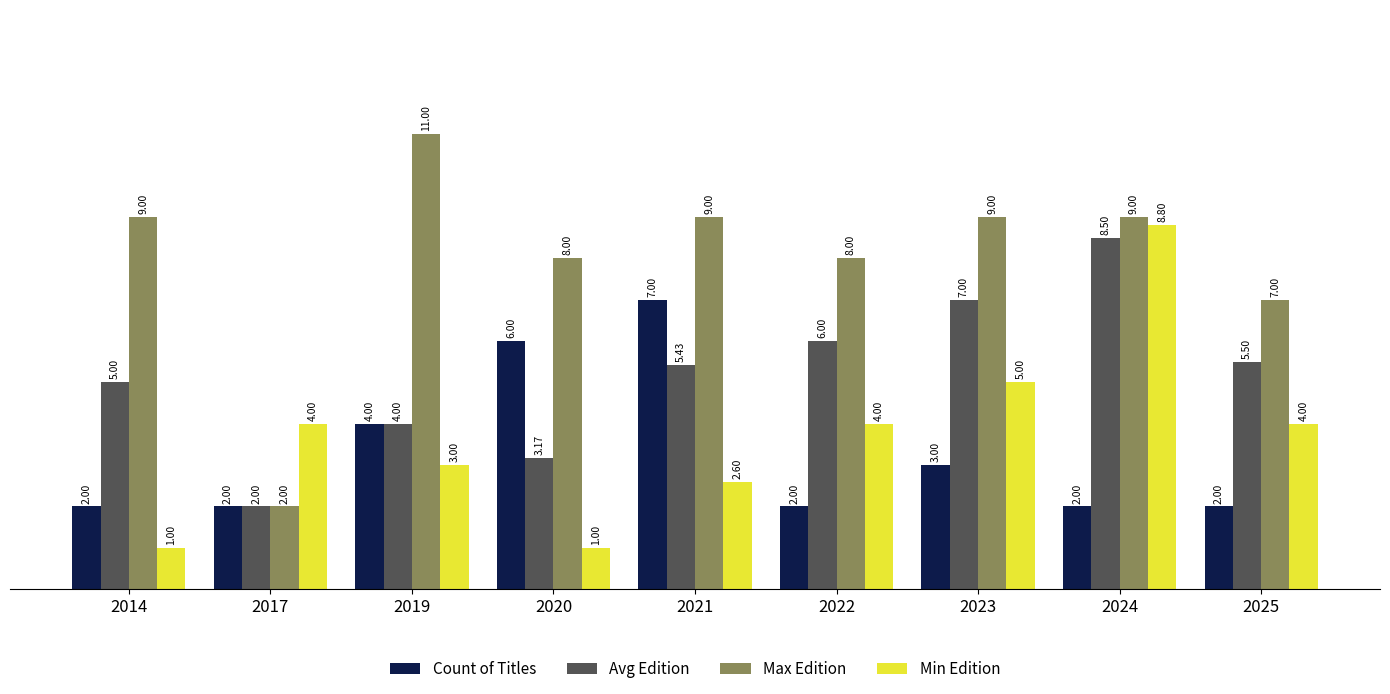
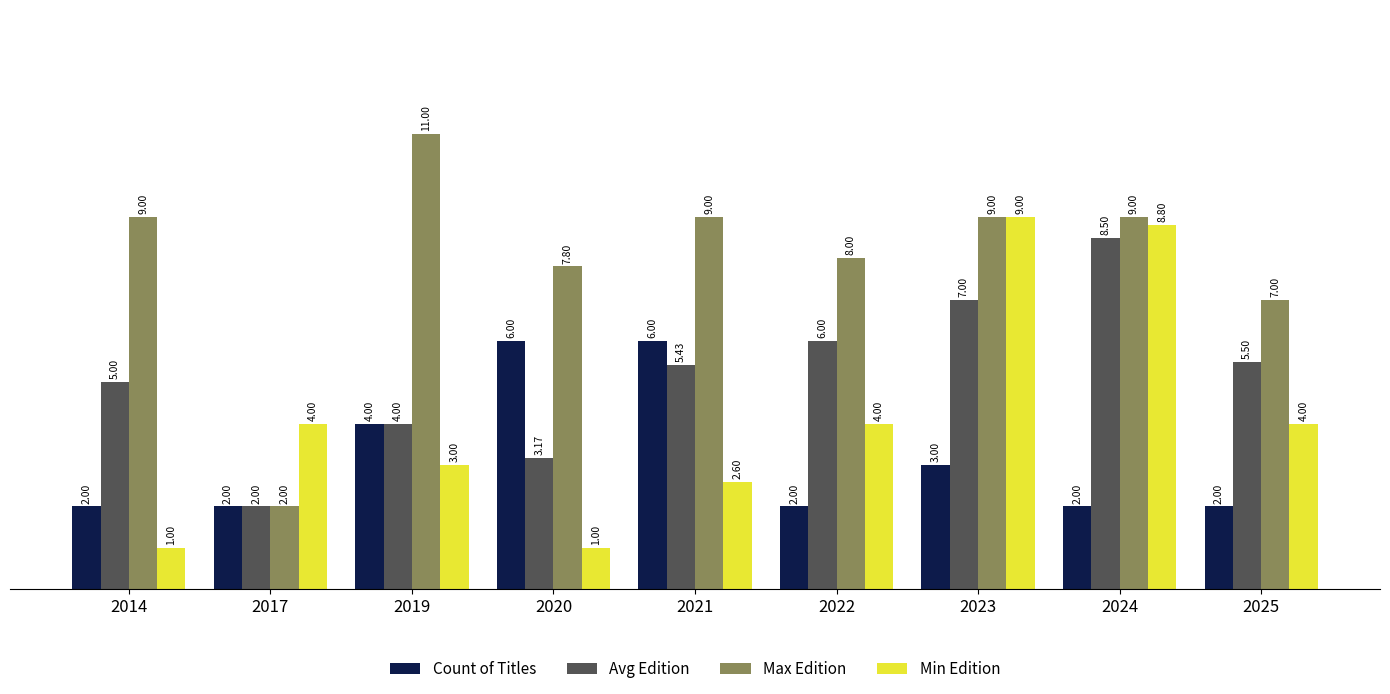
  {
    "Count of Titles": {
      "2014": 2.00,
      "2017": 2.00,
      "2019": 4.00,
      "2020": 6.00,
-     "2021": 7.00,
+     "2021": 6.00,
      "2022": 2.00,
      "2023": 3.00,
      "2024": 2.00,
      "2025": 2.00
    },
    "Avg Edition": {
      "2014": 5.00,
      "2017": 2.00,
      "2019": 4.00,
      "2020": 3.17,
      "2021": 5.43,
      "2022": 6.00,
      "2023": 7.00,
      "2024": 8.50,
      "2025": 5.50
    },
    "Max Edition": {
      "2014": 9.00,
      "2017": 2.00,
      "2019": 11.00,
-     "2020": 8.00,
+     "2020": 7.80,
      "2021": 9.00,
      "2022": 8.00,
      "2023": 9.00,
      "2024": 9.00,
      "2025": 7.00
    },
    "Min Edition": {
      "2014": 1.00,
      "2017": 4.00,
      "2019": 3.00,
      "2020": 1.00,
      "2021": 2.60,
      "2022": 4.00,
-     "2023": 5.00,
+     "2023": 9.00,
      "2024": 8.80,
      "2025": 4.00
    }
  }
